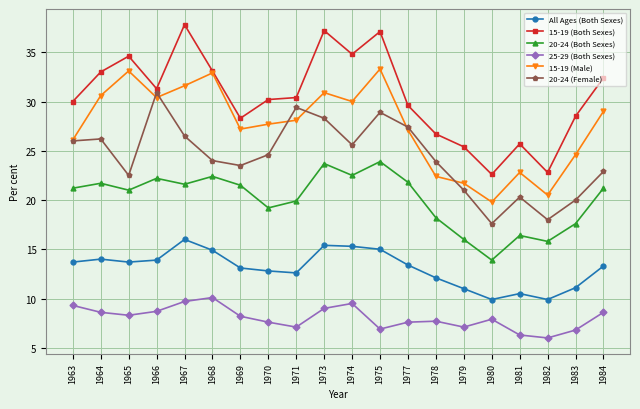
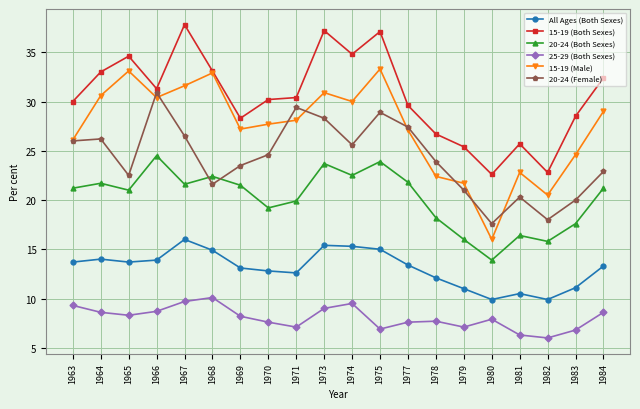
  {
    "All Ages (Both Sexes)": {
      "1963": 14,
      "1964": 14,
      "1965": 14,
      "1966": 14,
      "1967": 16,
      "1968": 15,
      "1969": 13,
      "1970": 13,
      "1971": 13,
      "1973": 15,
      "1974": 15,
      "1975": 15,
      "1977": 13,
      "1978": 12,
      "1979": 11,
      "1980": 10,
      "1981": 11,
      "1982": 10,
      "1983": 11,
      "1984": 13
    },
    "15-19 (Both Sexes)": {
      "1963": 30,
      "1964": 33,
      "1965": 35,
      "1966": 31,
      "1967": 38,
      "1969": 28,
      "1970": 30,
      "1971": 30,
      "1973": 37,
      "1974": 35,
      "1975": 37,
      "1977": 30,
      "1978": 27,
      "1979": 25,
      "1980": 23,
      "1981": 26,
      "1982": 23,
      "1983": 29
    },
    "20-24 (Both Sexes)": {
      "1963": 21,
      "1964": 22,
      "1965": 21,
-     "1966": 22,
+     "1966": 25,
      "1967": 22,
      "1968": 22,
      "1969": 22,
      "1970": 19,
      "1971": 20,
      "1973": 24,
      "1974": 23,
      "1975": 24,
      "1977": 22,
      "1978": 18,
      "1979": 16,
      "1980": 14,
      "1981": 16,
      "1982": 16,
      "1983": 18,
      "1984": 21
    },
    "25-29 (Both Sexes)": {
      "1963": 9,
      "1964": 9,
      "1965": 8,
      "1966": 9,
      "1967": 10,
      "1968": 10,
      "1969": 8,
      "1970": 8,
      "1971": 7,
      "1973": 9,
      "1974": 10,
      "1975": 7,
      "1977": 8,
      "1978": 8,
      "1979": 7,
      "1980": 8,
      "1981": 6,
      "1982": 6,
      "1983": 7,
      "1984": 9
    },
    "15-19 (Male)": {
      "1964": 31,
      "1965": 33,
      "1966": 30,
      "1967": 32,
      "1969": 27,
      "1970": 28,
      "1971": 28,
      "1973": 31,
      "1974": 30,
      "1975": 33,
      "1977": 27,
      "1978": 22,
      "1979": 22,
-     "1980": 20,
+     "1980": 16,
      "1981": 23,
      "1982": 21,
      "1983": 25,
      "1984": 29
    },
    "20-24 (Female)": {
      "1964": 26,
      "1965": 23,
      "1966": 31,
      "1967": 27,
-     "1968": 24,
+     "1968": 22,
      "1969": 24,
      "1970": 25,
      "1971": 29,
      "1973": 28,
      "1974": 26,
      "1975": 29,
      "1977": 27,
      "1978": 24,
      "1979": 21,
      "1980": 18,
      "1981": 20,
      "1982": 18,
      "1983": 20,
      "1984": 23
    }
  }
